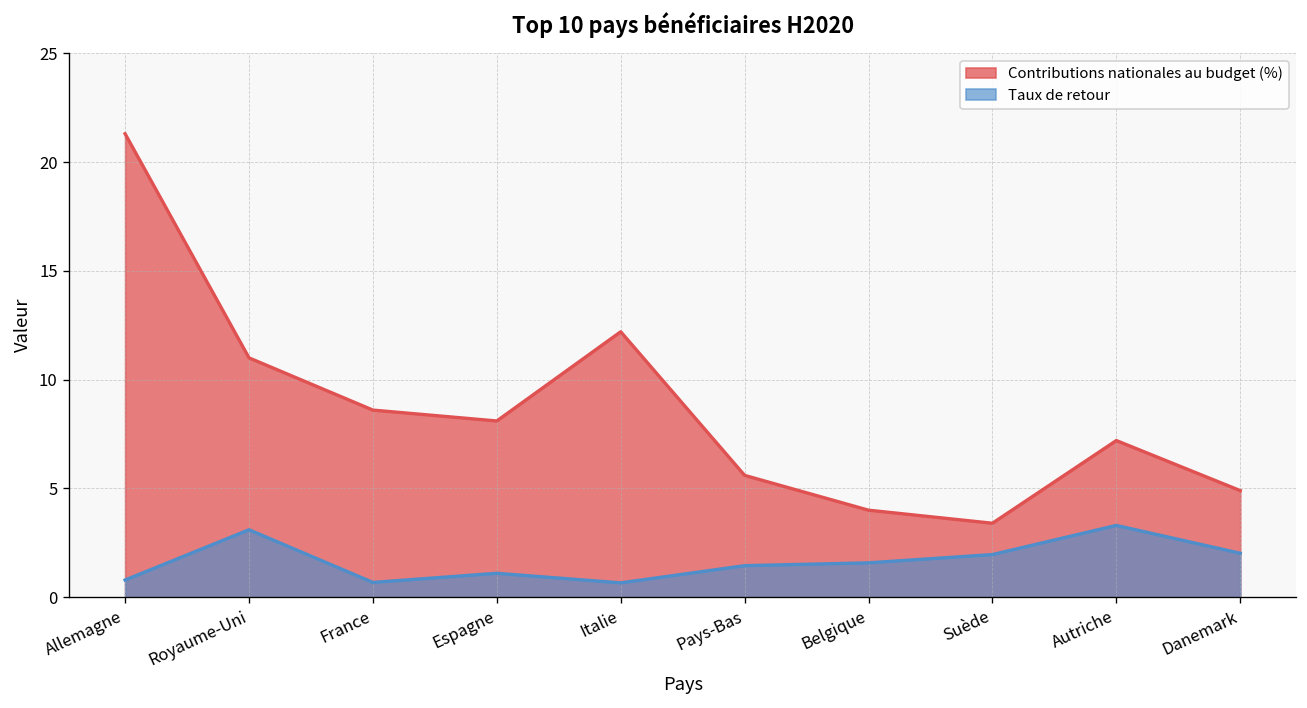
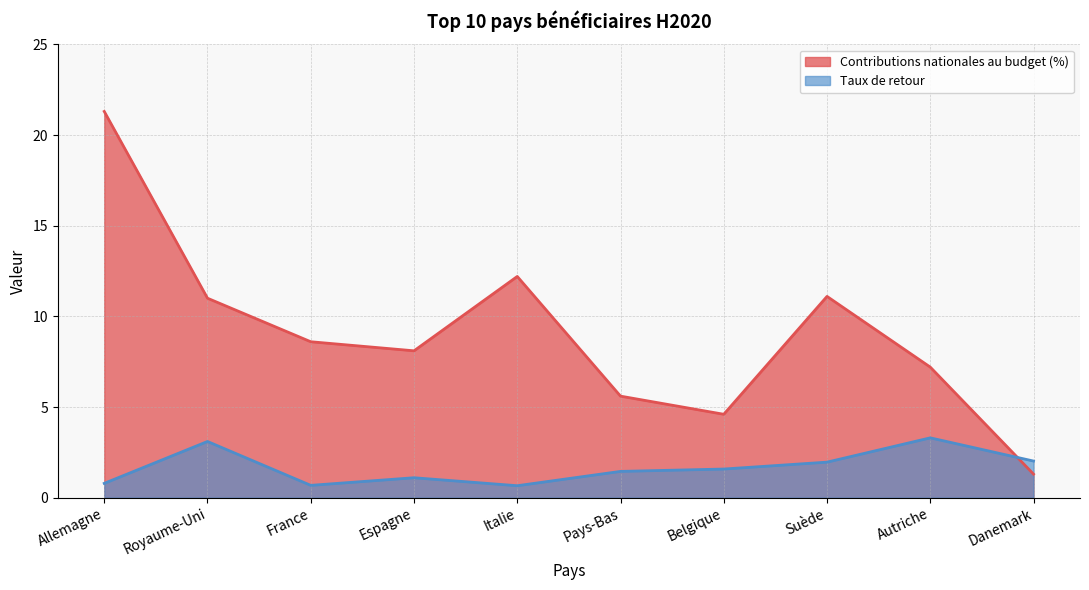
  {
    "Contributions nationales au budget (%)": {
      "Allemagne": 21.3,
      "Royaume-Uni": 11.0,
      "France": 8.6,
      "Espagne": 8.1,
      "Italie": 12.2,
      "Pays-Bas": 5.6,
-     "Belgique": 4.0,
-     "Suède": 3.4,
+     "Belgique": 4.6,
+     "Suède": 11.1,
      "Autriche": 7.2,
-     "Danemark": 4.9
+     "Danemark": 1.3
    },
    "Taux de retour": {
      "Allemagne": 0.8,
      "Royaume-Uni": 3.1,
      "France": 0.7,
      "Espagne": 1.1,
      "Italie": 0.7,
      "Pays-Bas": 1.5,
      "Belgique": 1.6,
      "Suède": 2.0,
      "Autriche": 3.3,
      "Danemark": 2.0
    }
  }
